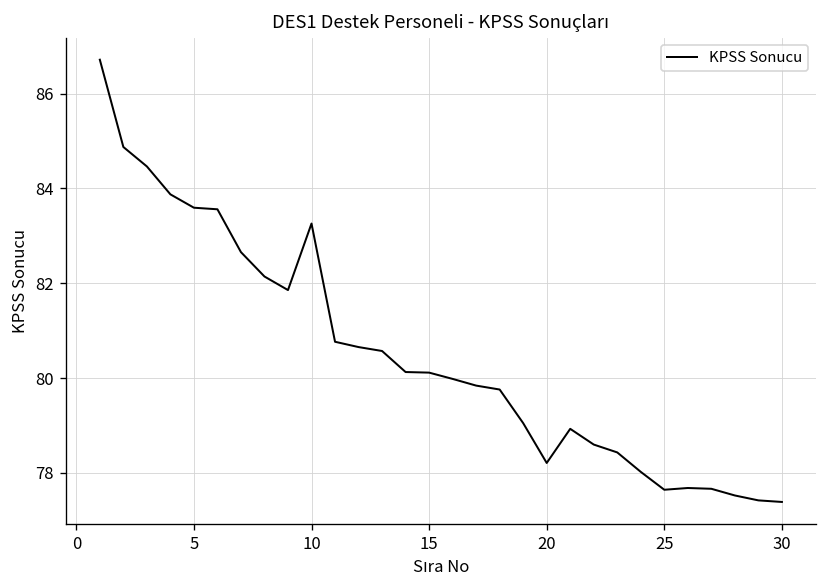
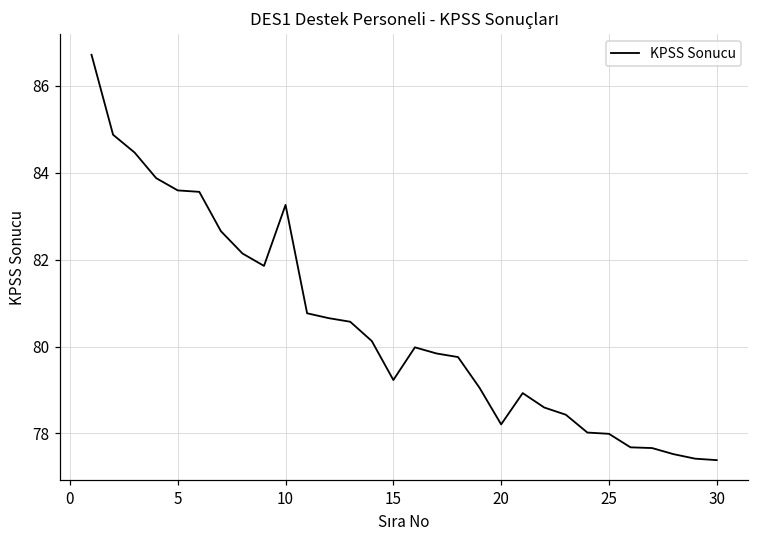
  {
    "5": 83.6,
    "10": 83.3,
-   "15": 80.1,
+   "15": 79.2,
    "20": 78.2,
-   "25": 77.6,
+   "25": 78.0,
    "30": 77.4
  }
